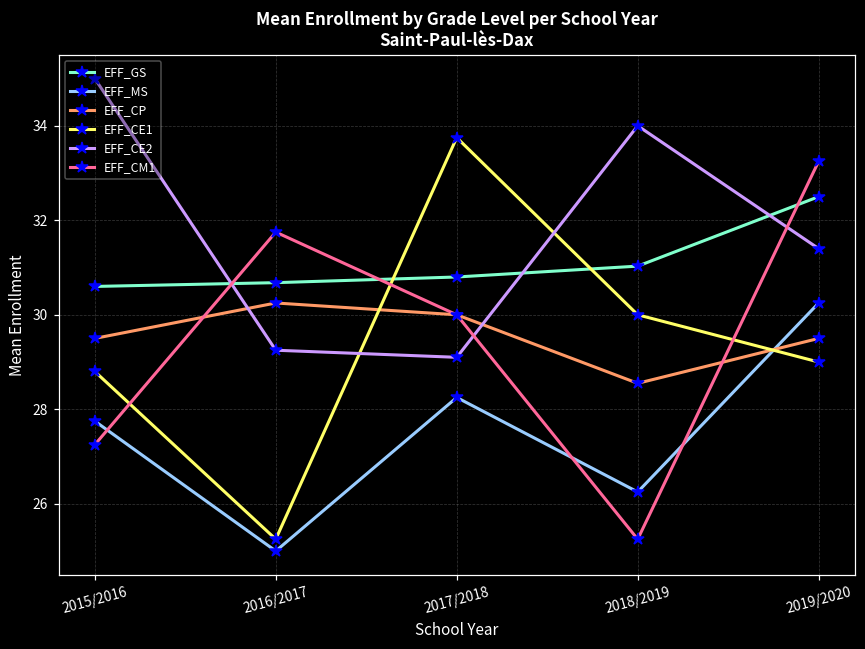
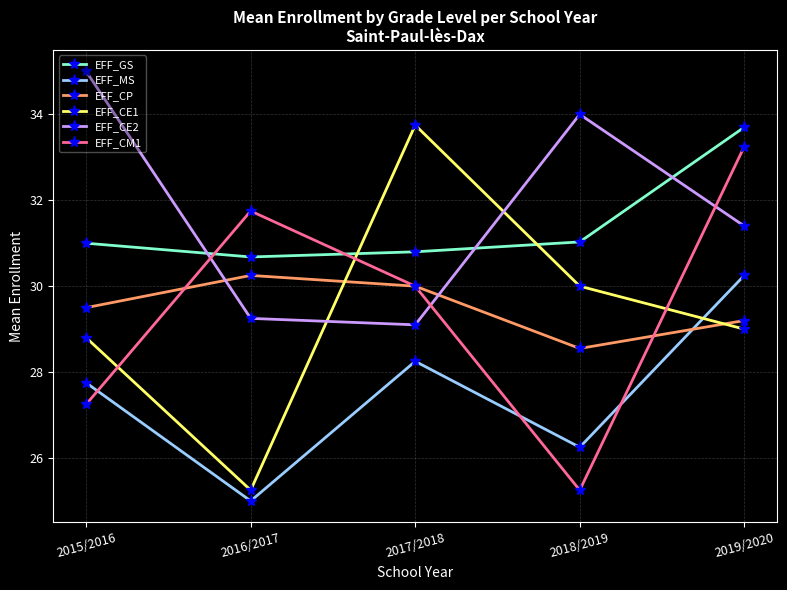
  {
    "EFF_GS": {
-     "2015/2016": 30.6,
+     "2015/2016": 31.0,
      "2016/2017": 30.7,
      "2017/2018": 30.8,
      "2018/2019": 31.0,
-     "2019/2020": 32.5
+     "2019/2020": 33.7
    },
    "EFF_MS": {
      "2015/2016": 27.8,
      "2016/2017": 25.0,
      "2017/2018": 28.3,
      "2018/2019": 26.3,
      "2019/2020": 30.3
    },
    "EFF_CP": {
      "2015/2016": 29.5,
      "2016/2017": 30.3,
      "2018/2019": 28.6,
-     "2019/2020": 29.5
+     "2019/2020": 29.2
    },
    "EFF_CE1": {
      "2015/2016": 28.8,
      "2016/2017": 25.3,
      "2017/2018": 33.8,
      "2018/2019": 30.0,
      "2019/2020": 29.0
    },
    "EFF_CE2": {
      "2016/2017": 29.3,
      "2017/2018": 29.1,
      "2018/2019": 34.0,
      "2019/2020": 31.4
    },
    "EFF_CM1": {
      "2015/2016": 27.3,
      "2016/2017": 31.8,
      "2018/2019": 25.3,
      "2019/2020": 33.3
    }
  }
